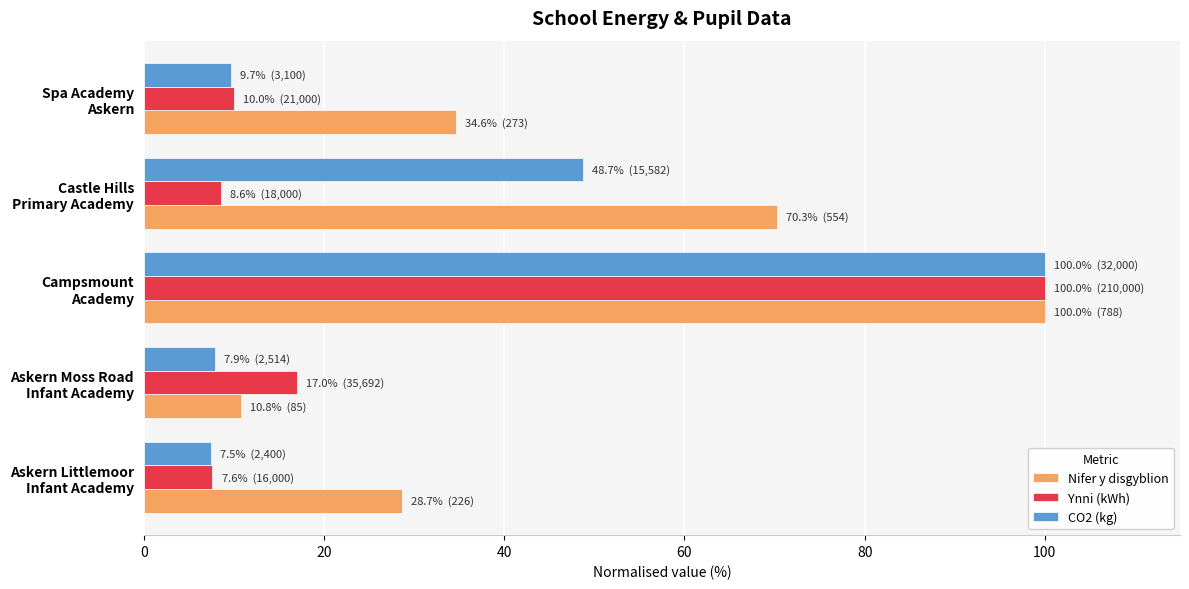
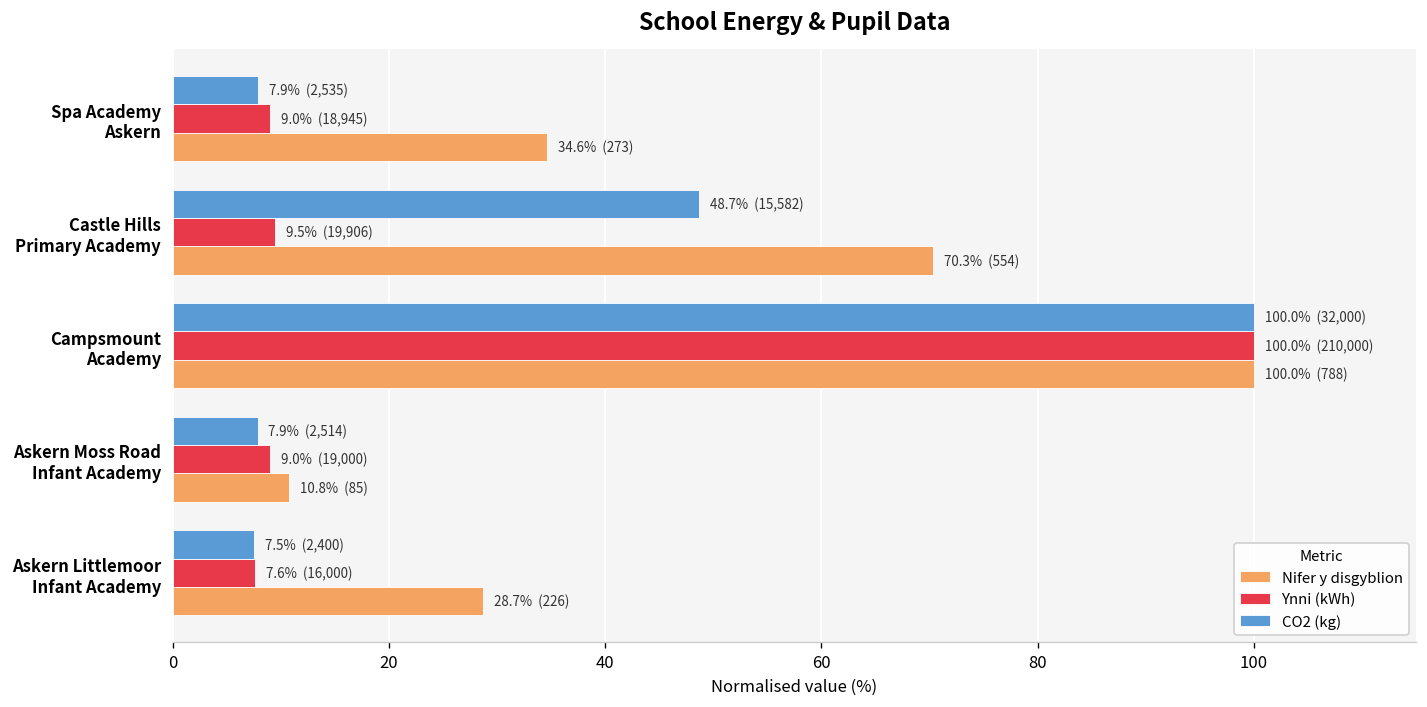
  {
    "Nifer y disgyblion": {
      "Spa Academy Askern": "34.6%",
      "Castle Hills Primary Academy": "70.3%",
      "Campsmount Academy": "100.0%",
      "Askern Moss Road Infant Academy": "10.8%",
      "Askern Littlemoor Infant Academy": "28.7%"
    },
    "Ynni (kWh)": {
-     "Spa Academy Askern": "10.0% (21,000)",
-     "Castle Hills Primary Academy": "8.6% (18,000)",
+     "Spa Academy Askern": "9.0% (18,945)",
+     "Castle Hills Primary Academy": "9.5% (19,906)",
      "Campsmount Academy": "100.0%",
-     "Askern Moss Road Infant Academy": "17.0% (35,692)",
+     "Askern Moss Road Infant Academy": "9.0% (19,000)",
      "Askern Littlemoor Infant Academy": "7.6%"
    },
    "CO2 (kg)": {
-     "Spa Academy Askern": "9.7% (3,100)",
+     "Spa Academy Askern": "7.9% (2,535)",
      "Castle Hills Primary Academy": "48.7%",
      "Campsmount Academy": "100.0%",
      "Askern Moss Road Infant Academy": "7.9%",
      "Askern Littlemoor Infant Academy": "7.5%"
    }
  }
